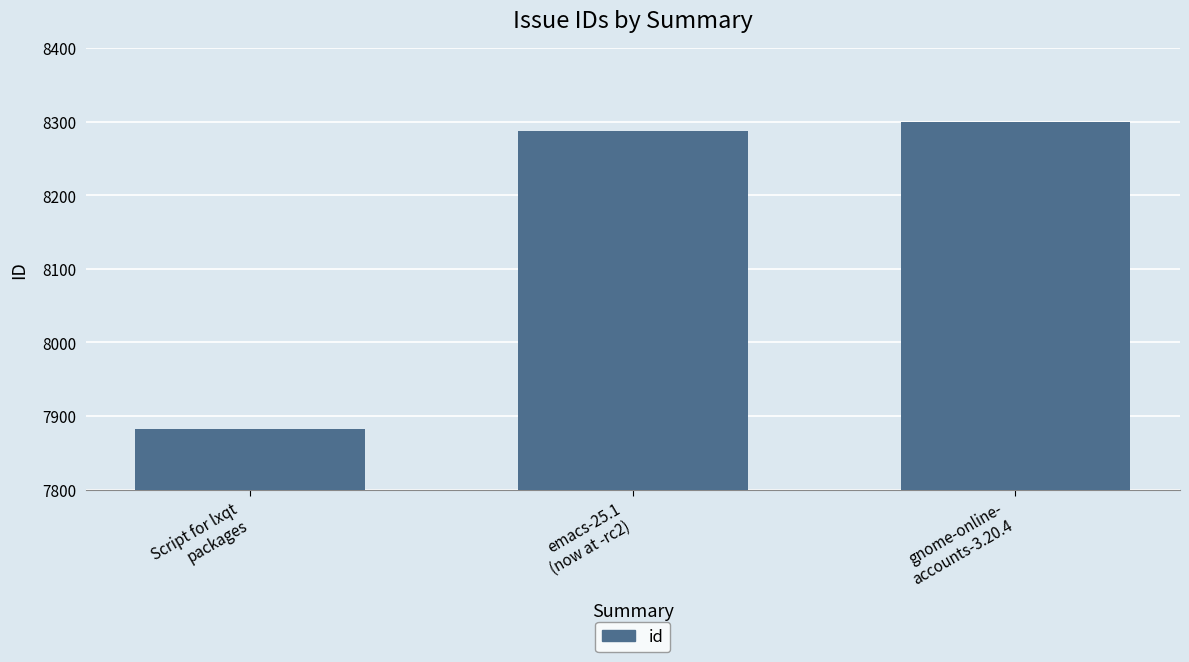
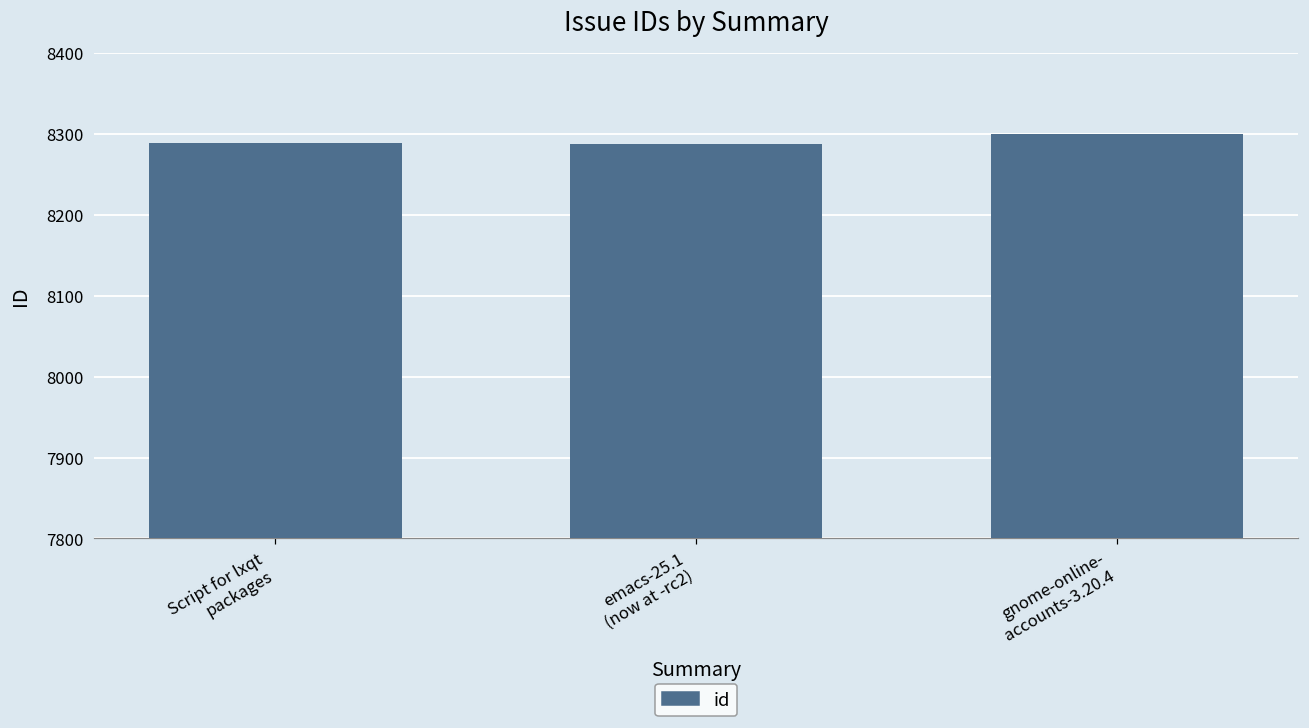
  {
-   "Script for lxqt packages": 7880,
+   "Script for lxqt packages": 8290,
    "emacs-25.1 (now at -rc2)": 8290,
    "gnome-online- accounts-3.20.4": 8300
  }
